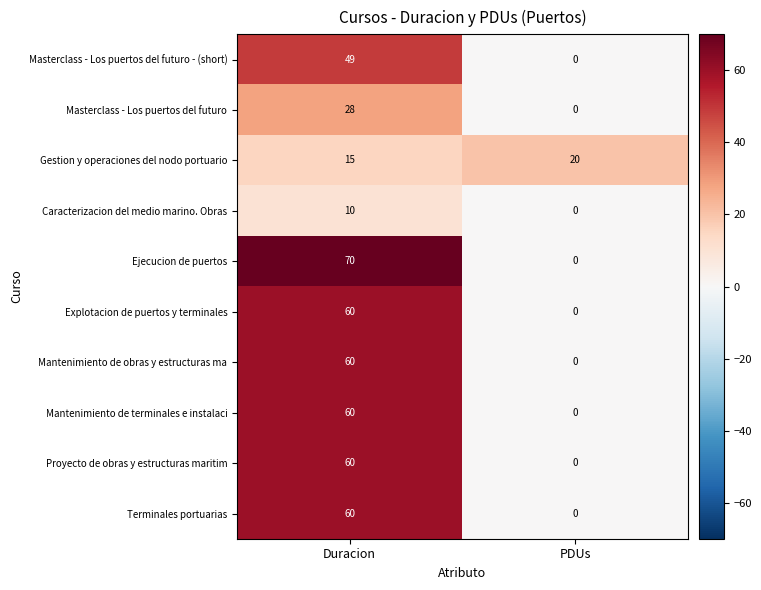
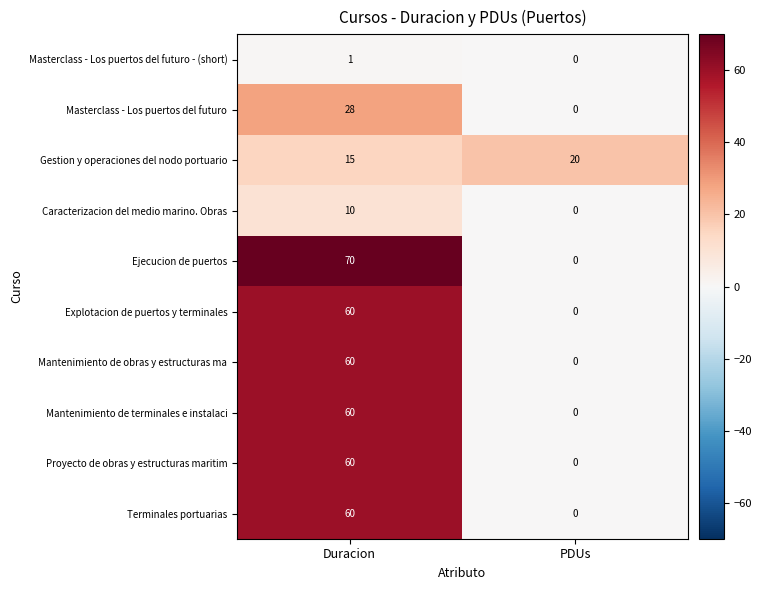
  {
    "Masterclass - Los puertos del futuro - (short)": {
-     "Duracion": 49,
+     "Duracion": 1,
      "PDUs": 0
    },
    "Masterclass - Los puertos del futuro": {
      "Duracion": 28,
      "PDUs": 0
    },
    "Gestion y operaciones del nodo portuario": {
      "Duracion": 15,
      "PDUs": 20
    },
    "Caracterizacion del medio marino. Obras": {
      "Duracion": 10,
      "PDUs": 0
    },
    "Ejecucion de puertos": {
      "Duracion": 70,
      "PDUs": 0
    },
    "Explotacion de puertos y terminales": {
      "Duracion": 60,
      "PDUs": 0
    },
    "Mantenimiento de obras y estructuras ma": {
      "Duracion": 60,
      "PDUs": 0
    },
    "Mantenimiento de terminales e instalaci": {
      "Duracion": 60,
      "PDUs": 0
    },
    "Proyecto de obras y estructuras maritim": {
      "Duracion": 60,
      "PDUs": 0
    },
    "Terminales portuarias": {
      "Duracion": 60,
      "PDUs": 0
    }
  }
